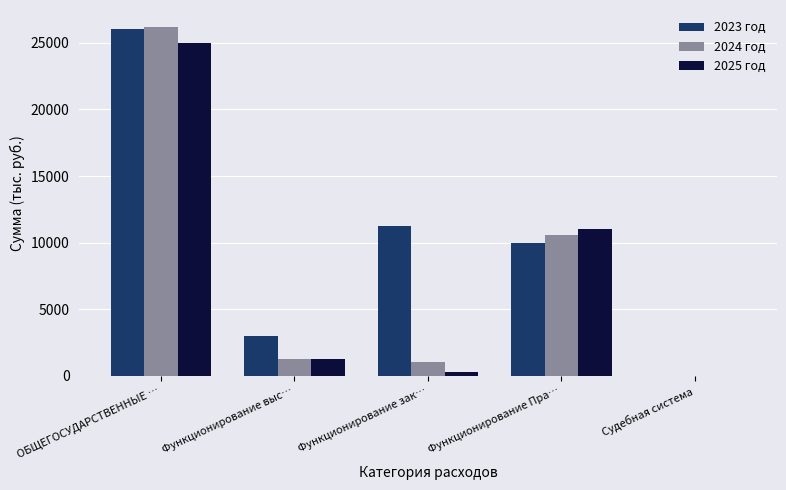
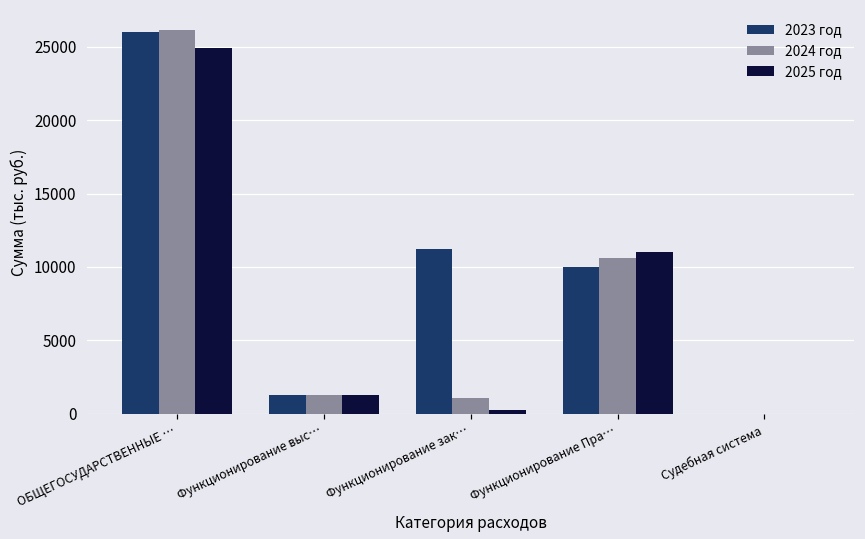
  {
    "2023 год": {
      "ОБЩЕГОСУДАРСТВЕННЫЕ …": 26000,
-     "Функционирование выс…": 3000,
+     "Функционирование выс…": 1300,
      "Функционирование зак…": 11200,
      "Функционирование Пра…": 10000
    },
    "2024 год": {
      "ОБЩЕГОСУДАРСТВЕННЫЕ …": 26100,
      "Функционирование выс…": 1300,
      "Функционирование зак…": 1100,
      "Функционирование Пра…": 10600
    },
    "2025 год": {
      "ОБЩЕГОСУДАРСТВЕННЫЕ …": 25000,
      "Функционирование выс…": 1300,
      "Функционирование зак…": 300,
      "Функционирование Пра…": 11000
    }
  }
